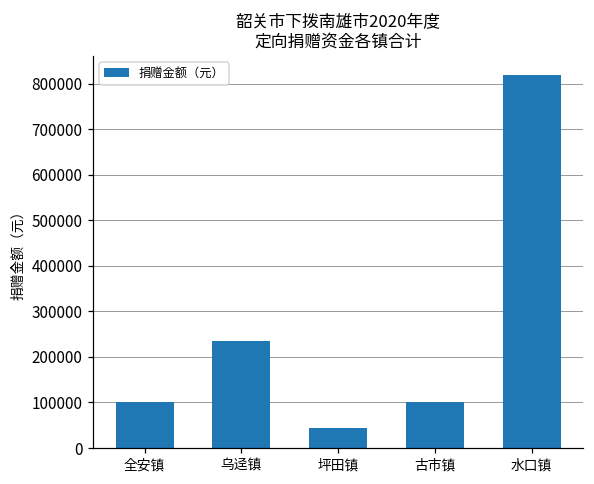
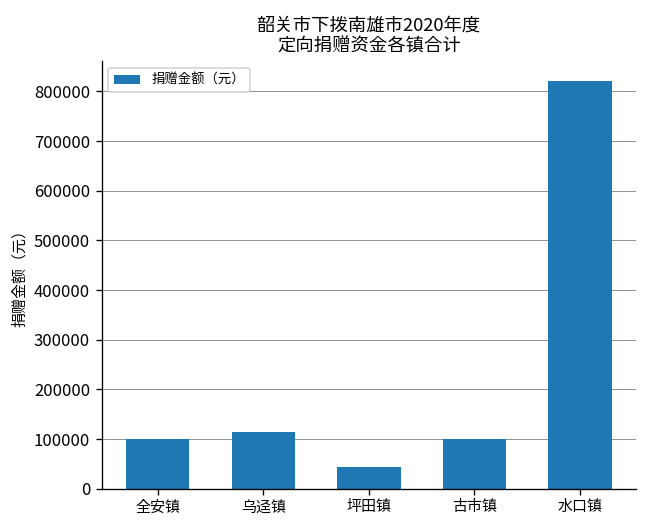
  {
    "全安镇": 100000,
-   "乌迳镇": 240000,
+   "乌迳镇": 110000,
    "坪田镇": 40000,
    "古市镇": 100000,
    "水口镇": 820000
  }
